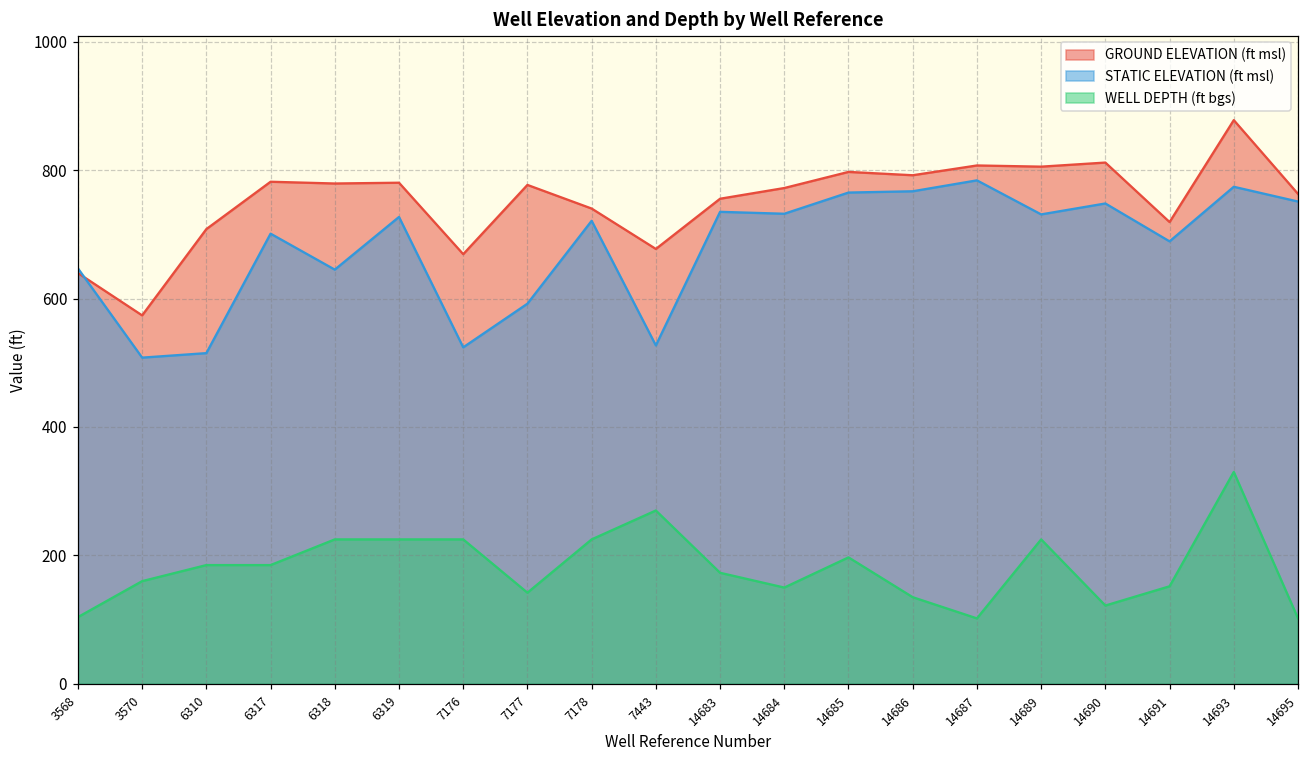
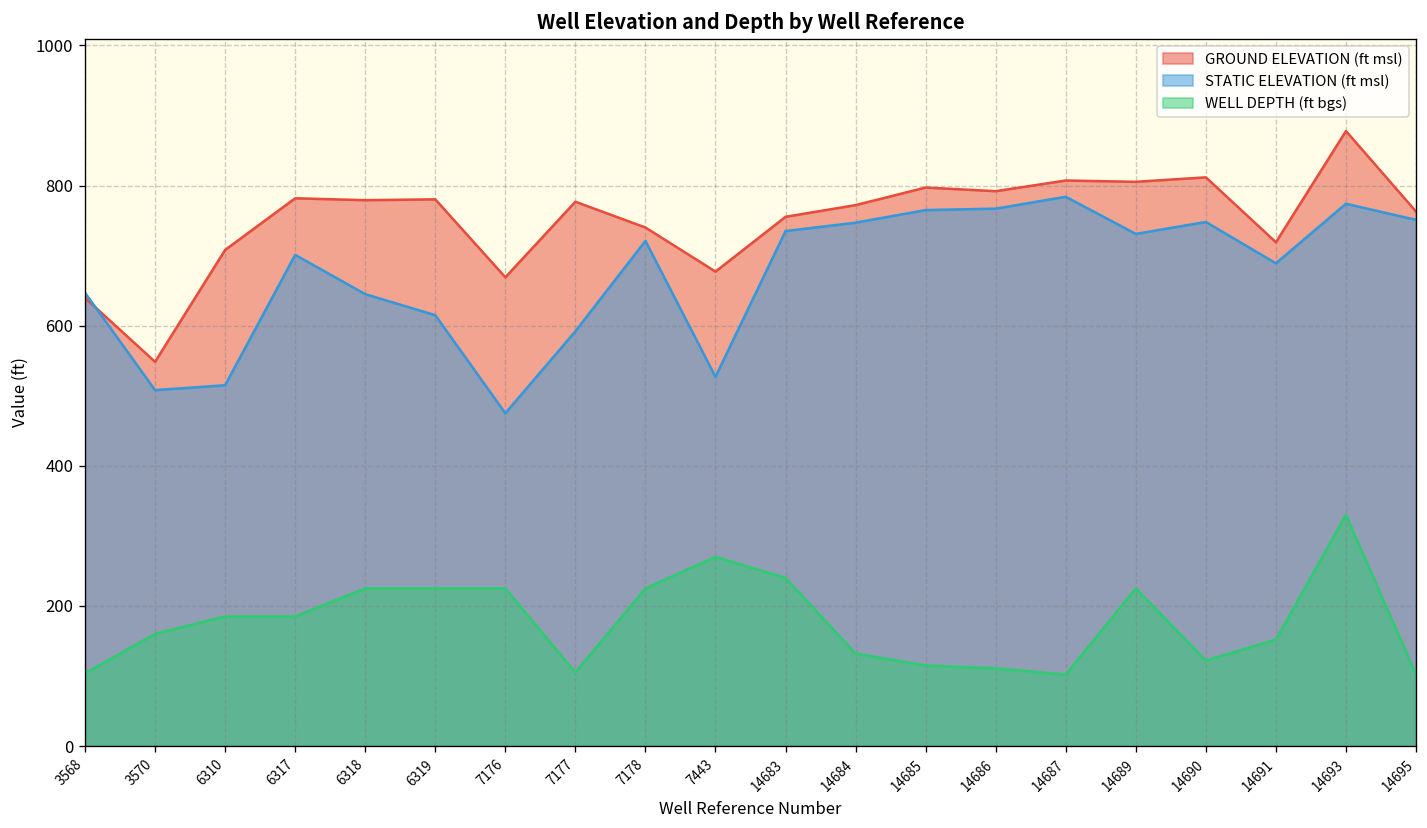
  {
    "GROUND ELEVATION (ft msl)": {
      "3568": 640,
-     "3570": 570,
+     "3570": 550,
      "6310": 710,
      "6317": 780,
      "6318": 780,
      "6319": 780,
      "7176": 670,
      "7177": 780,
      "7178": 740,
      "7443": 680,
      "14683": 760,
      "14684": 770,
      "14685": 800,
      "14686": 790,
      "14687": 810,
      "14689": 810,
      "14690": 810,
      "14691": 720,
      "14693": 880,
      "14695": 760
    },
    "STATIC ELEVATION (ft msl)": {
      "3568": 650,
      "3570": 510,
      "6310": 520,
      "6317": 700,
      "6318": 650,
-     "6319": 730,
-     "7176": 520,
+     "6319": 620,
+     "7176": 480,
      "7177": 590,
      "7178": 720,
      "7443": 530,
      "14683": 740,
-     "14684": 730,
+     "14684": 750,
      "14685": 770,
      "14686": 770,
      "14687": 780,
      "14689": 730,
      "14690": 750,
      "14691": 690,
      "14693": 770,
      "14695": 750
    },
    "WELL DEPTH (ft bgs)": {
      "3568": 100,
      "3570": 160,
      "6310": 190,
      "6317": 190,
      "6318": 230,
      "6319": 230,
      "7176": 230,
-     "7177": 140,
+     "7177": 110,
      "7178": 230,
      "7443": 270,
-     "14683": 170,
-     "14684": 150,
-     "14685": 200,
-     "14686": 140,
+     "14683": 240,
+     "14684": 130,
+     "14685": 120,
+     "14686": 110,
      "14687": 100,
      "14689": 230,
      "14690": 120,
      "14691": 150,
      "14693": 330,
      "14695": 100
    }
  }
